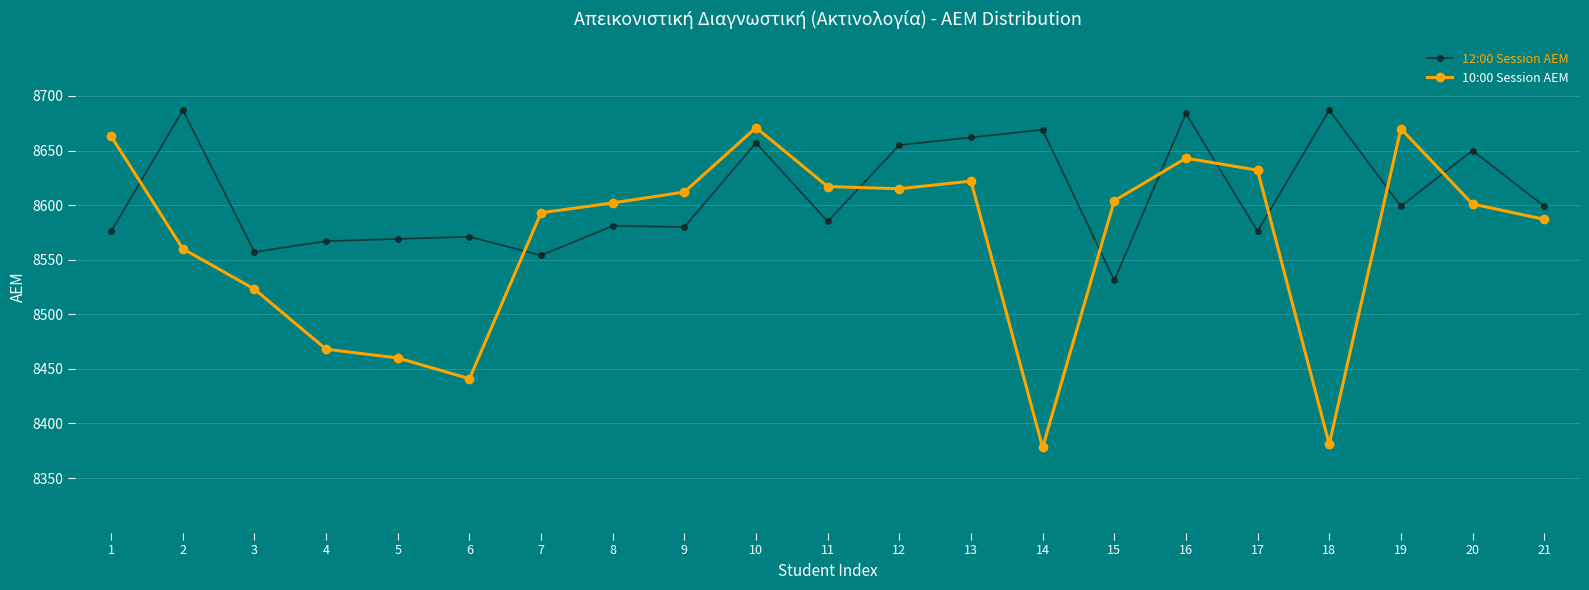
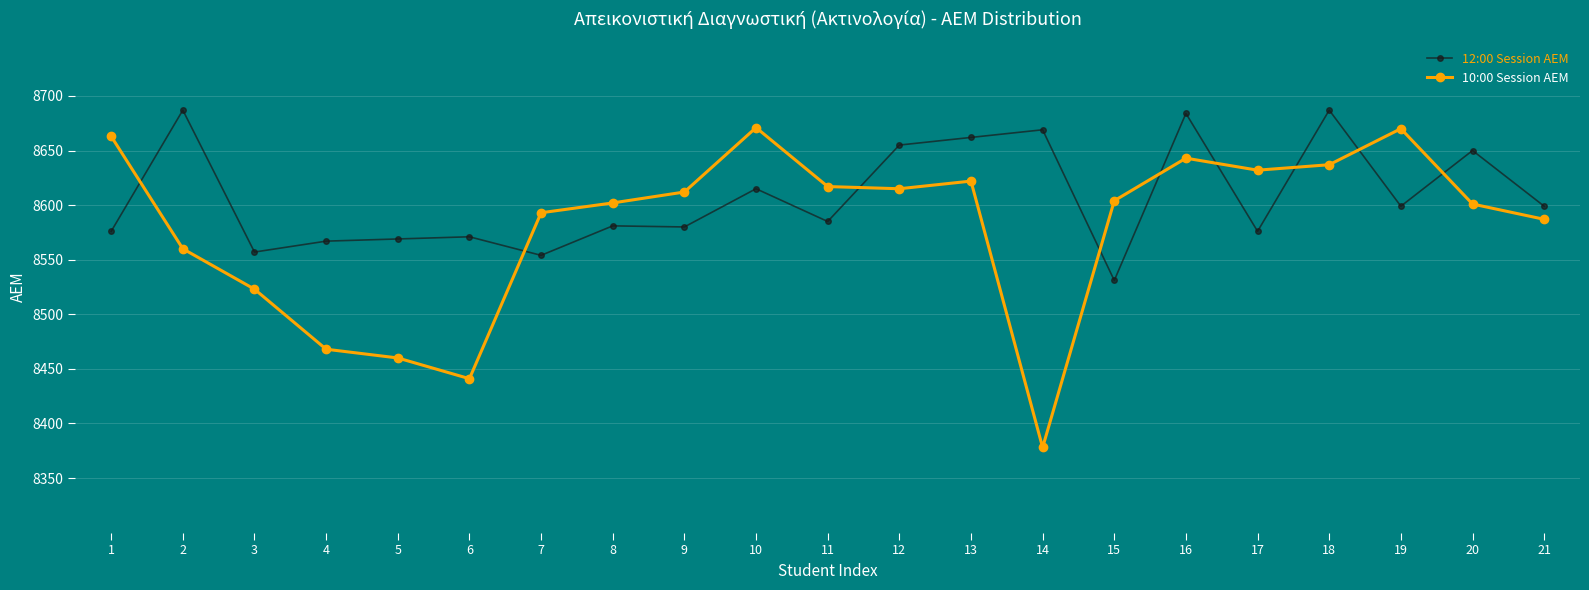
  {
    "12:00 Session AEM": {
      "1": 8576,
      "2": 8687,
      "3": 8557,
      "4": 8567,
      "5": 8569,
      "6": 8571,
      "7": 8554,
      "8": 8581,
      "9": 8580,
-     "10": 8657,
+     "10": 8615,
      "11": 8585,
      "12": 8655,
      "13": 8662,
      "14": 8669,
      "15": 8531,
      "16": 8684,
      "17": 8576,
      "18": 8687,
      "19": 8599,
      "20": 8650,
      "21": 8599
    },
    "10:00 Session AEM": {
      "1": 8663,
      "2": 8560,
      "3": 8523,
      "4": 8468,
      "5": 8460,
      "6": 8441,
      "7": 8593,
      "8": 8602,
      "9": 8612,
      "10": 8671,
      "11": 8617,
      "12": 8615,
      "13": 8622,
      "14": 8378,
      "15": 8604,
      "16": 8643,
      "17": 8632,
-     "18": 8381,
+     "18": 8637,
      "19": 8670,
      "20": 8601,
      "21": 8587
    }
  }
